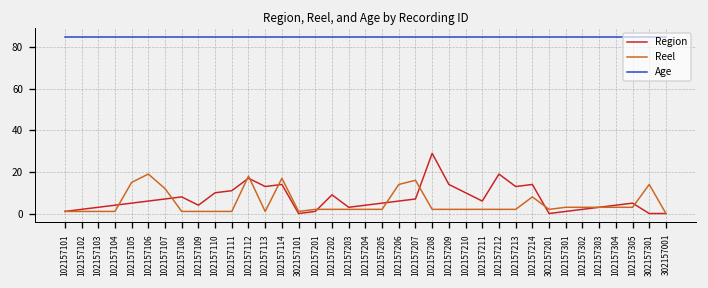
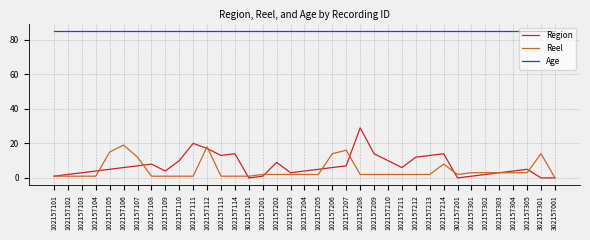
  {
    "Region": {
      "102157103": 3,
      "102157104": 4,
      "102157105": 5,
      "102157106": 6,
      "102157107": 7,
      "102157108": 8,
      "102157109": 4,
      "102157110": 10,
-     "102157111": 11,
+     "102157111": 20,
      "102157113": 13,
      "102157114": 14,
      "102157202": 9,
      "102157204": 4,
      "102157205": 5,
      "102157206": 6,
      "102157207": 7,
      "102157208": 29,
      "102157209": 14,
      "102157210": 10,
      "102157211": 6,
-     "102157212": 19,
+     "102157212": 12,
      "102157213": 13,
      "102157214": 14,
      "302157201": 0,
      "102157301": 1,
      "102157305": 5,
      "302157301": 0
    },
    "Reel": {
      "102157103": 1,
      "102157104": 1,
      "102157105": 15,
      "102157106": 19,
      "102157107": 12,
      "102157108": 1,
      "102157109": 1,
      "102157110": 1,
      "102157111": 1,
      "102157113": 1,
-     "102157114": 17,
+     "102157114": 1,
      "102157202": 2,
      "102157204": 2,
      "102157205": 2,
      "102157206": 14,
      "102157207": 16,
      "102157208": 2,
      "102157209": 2,
      "102157210": 2,
      "102157211": 2,
      "102157212": 2,
      "102157213": 2,
      "102157214": 8,
      "302157201": 2,
      "102157301": 3,
      "102157305": 3,
      "302157301": 14
    },
    "Age": {
      "102157101": 85,
      "102157102": 85,
      "102157103": 85,
      "102157104": 85,
      "102157105": 85,
      "102157106": 85,
      "102157107": 85,
      "102157108": 85,
      "102157109": 85,
      "102157110": 85,
      "102157111": 85,
      "102157112": 85,
      "102157113": 85,
      "102157114": 85,
      "302157101": 85,
      "102157201": 85,
      "102157202": 85,
      "102157203": 85,
      "102157204": 85,
      "102157205": 85,
      "102157206": 85,
      "102157207": 85,
      "102157208": 85,
      "102157209": 85,
      "102157210": 85,
      "102157211": 85,
      "102157212": 85,
      "102157213": 85,
      "102157214": 85,
      "302157201": 85,
      "102157301": 85,
      "102157302": 85,
      "102157303": 85,
      "102157304": 85
    }
  }
